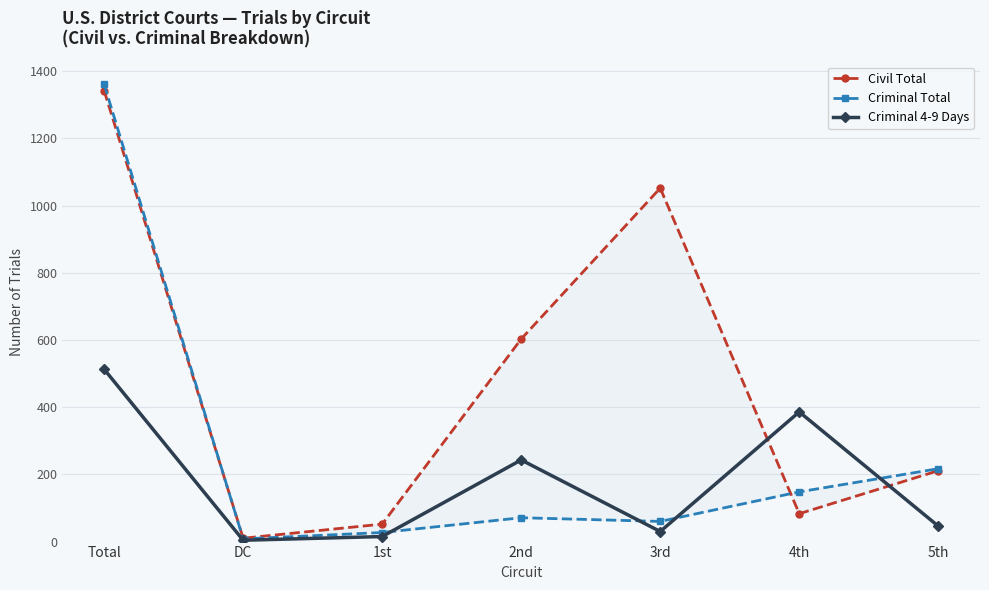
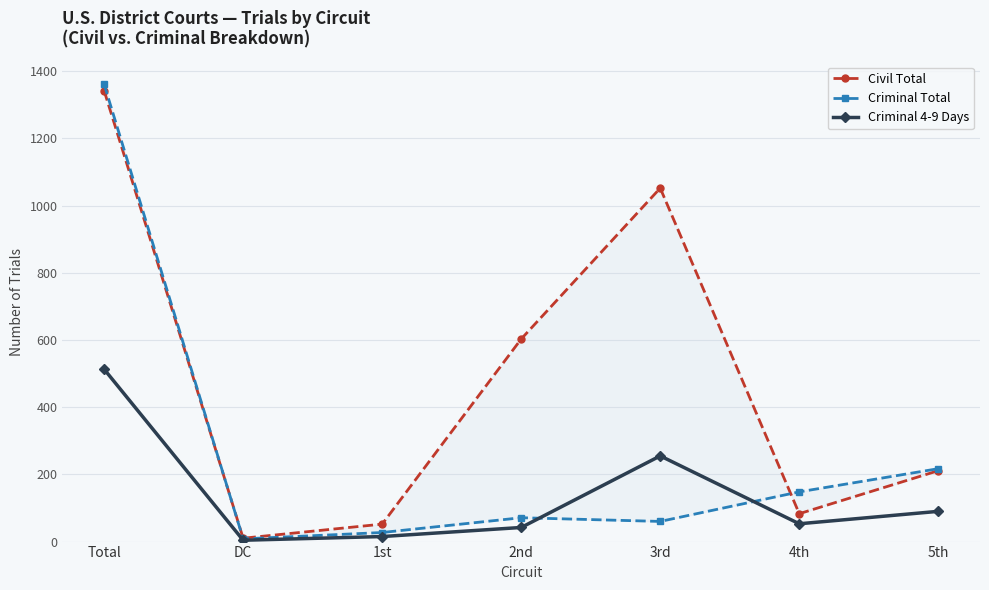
  {
    "Civil Total": {
      "Total": 1340,
      "4th": 80
    },
    "Criminal Total": {
      "1st": 30,
      "2nd": 70,
      "3rd": 60
    },
    "Criminal 4-9 Days": {
      "Total": 510,
      "1st": 20,
-     "2nd": 240,
-     "3rd": 30,
-     "4th": 390,
-     "5th": 50
+     "2nd": 40,
+     "3rd": 260,
+     "4th": 50,
+     "5th": 90
    }
  }
